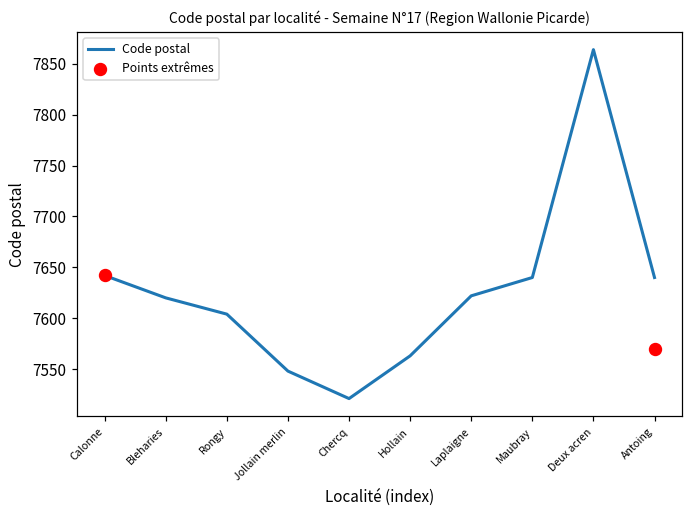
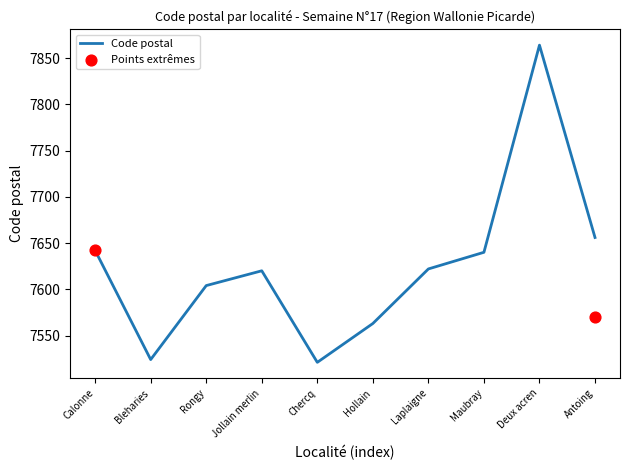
  {
    "Code postal": {
-     "Bleharies": 7620,
+     "Bleharies": 7520,
      "Rongy": 7600,
-     "Jollain merlin": 7550,
+     "Jollain merlin": 7620,
      "Chercq": 7520,
      "Hollain": 7560,
      "Laplaigne": 7620,
      "Maubray": 7640,
      "Deux acren": 7860,
-     "Antoing": 7640
+     "Antoing": 7660
    }
  }
